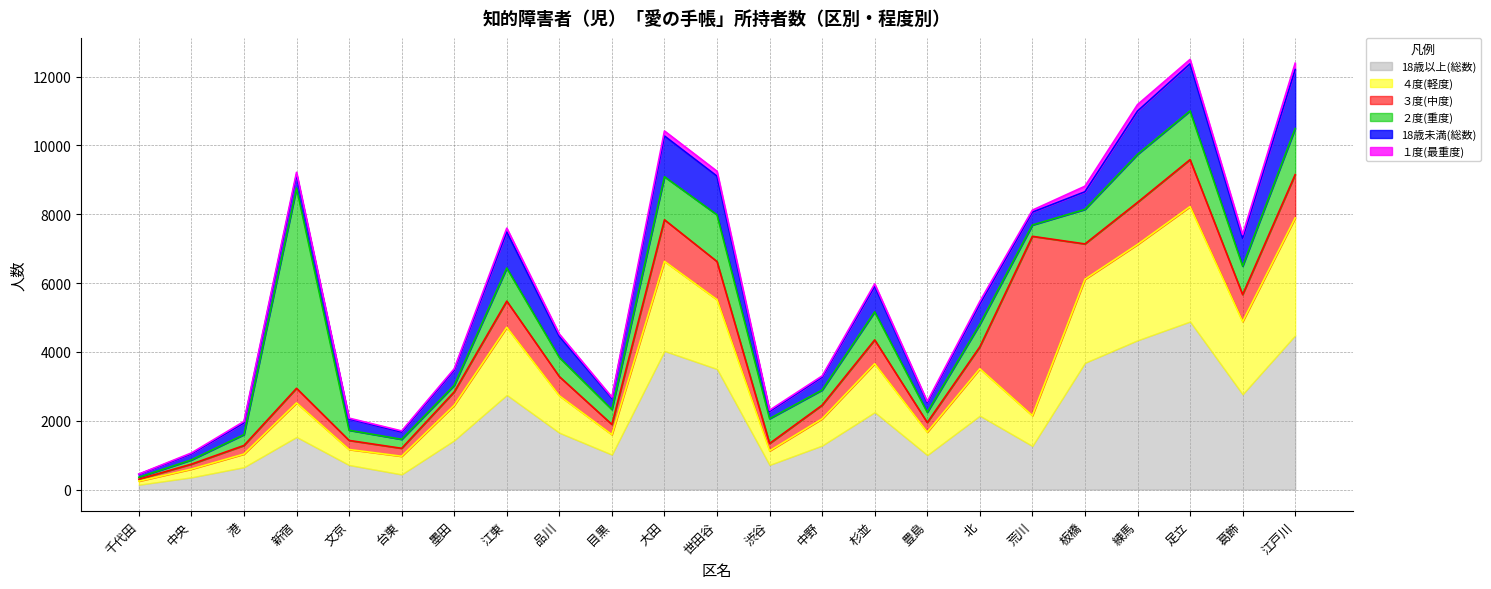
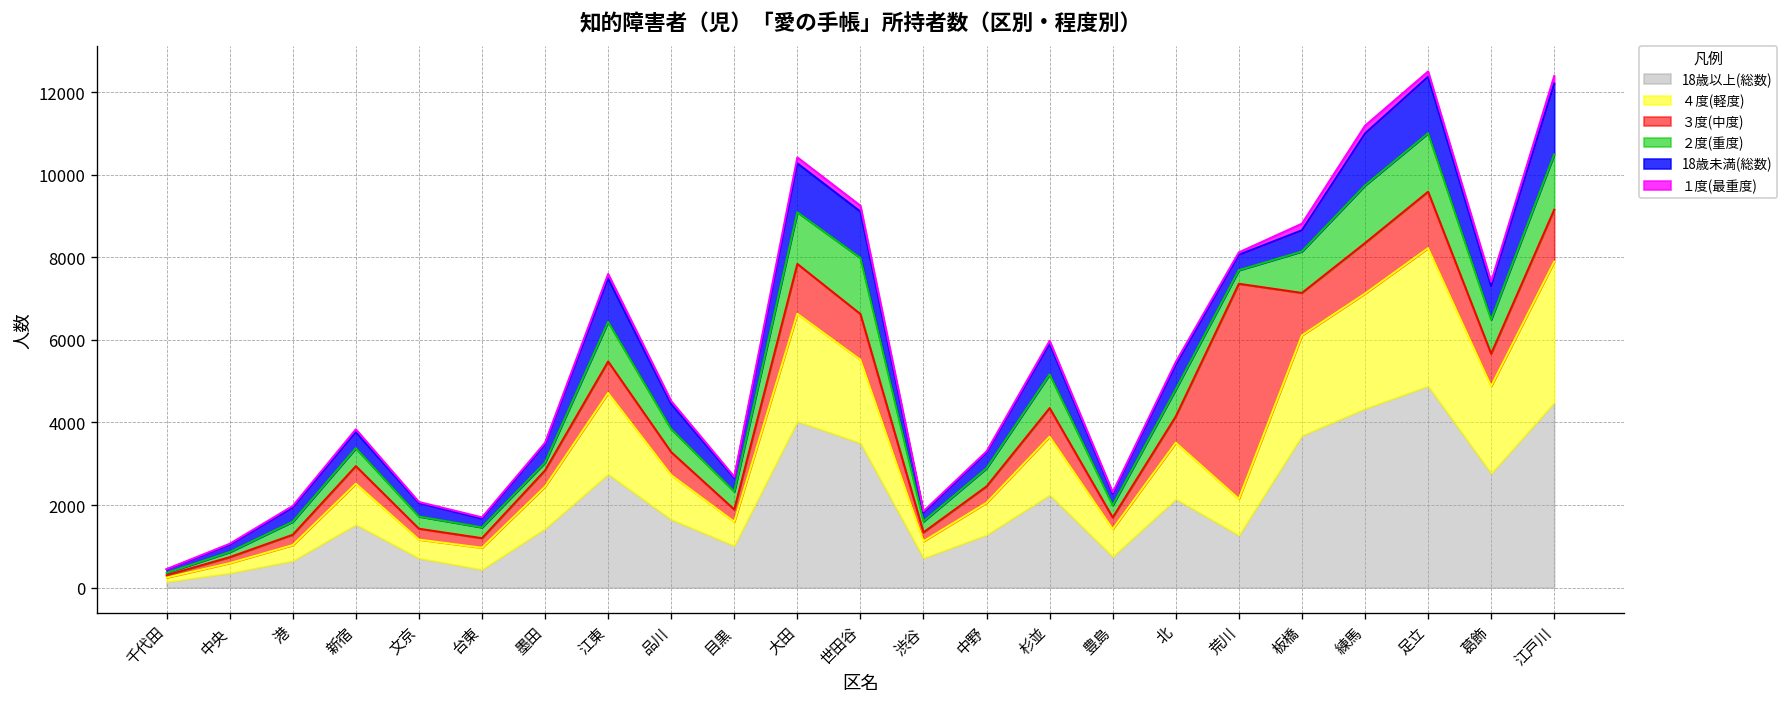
  {
    "18歳以上(総数)": {
      "千代田": 100,
      "中央": 400,
      "港": 600,
      "新宿": 1500,
      "文京": 700,
      "台東": 400,
      "墨田": 1400,
      "江東": 2700,
      "品川": 1600,
      "目黒": 1000,
      "大田": 4000,
      "世田谷": 3500,
      "渋谷": 700,
      "中野": 1300,
      "杉並": 2200,
-     "豊島": 1000,
+     "豊島": 800,
      "北": 2100,
      "荒川": 1300,
      "板橋": 3700,
      "練馬": 4300,
      "足立": 4900,
      "葛飾": 2800,
      "江戸川": 4500
    },
    "４度(軽度)": {
      "中央": 200,
      "港": 400,
      "新宿": 1000,
      "文京": 500,
      "台東": 500,
      "墨田": 1000,
      "江東": 2000,
      "品川": 1100,
      "目黒": 600,
      "大田": 2600,
      "世田谷": 2000,
      "渋谷": 400,
      "中野": 800,
      "杉並": 1400,
      "豊島": 700,
      "北": 1400,
      "荒川": 900,
      "板橋": 2400,
      "練馬": 2800,
      "足立": 3300,
      "葛飾": 2100,
      "江戸川": 3400
    },
    "３度(中度)": {
      "中央": 100,
      "港": 300,
      "新宿": 400,
      "文京": 300,
      "台東": 200,
      "墨田": 400,
      "江東": 800,
      "品川": 600,
      "目黒": 300,
      "大田": 1200,
      "世田谷": 1100,
      "渋谷": 200,
      "中野": 400,
      "杉並": 700,
      "豊島": 300,
      "北": 600,
      "荒川": 5200,
      "板橋": 1000,
      "練馬": 1200,
      "足立": 1400,
      "葛飾": 800,
      "江戸川": 1300
    },
    "２度(重度)": {
      "中央": 100,
      "港": 300,
-     "新宿": 5800,
+     "新宿": 400,
      "文京": 300,
      "台東": 300,
      "墨田": 200,
      "江東": 1000,
      "品川": 600,
      "目黒": 400,
      "大田": 1300,
      "世田谷": 1400,
-     "渋谷": 700,
+     "渋谷": 300,
      "中野": 400,
      "杉並": 800,
      "豊島": 300,
      "北": 700,
      "荒川": 300,
      "板橋": 1000,
      "練馬": 1400,
      "足立": 1400,
      "葛飾": 800,
      "江戸川": 1300
    },
    "18歳未満(総数)": {
      "江東": 1100,
      "大田": 1200,
      "世田谷": 1100,
      "北": 600,
      "板橋": 500,
      "練馬": 1300,
      "足立": 1400,
      "葛飾": 800,
      "江戸川": 1700
    },
    "１度(最重度)": {
      "江東": 100,
      "大田": 100,
      "世田谷": 100,
      "北": 100,
      "板橋": 200,
      "練馬": 200,
      "足立": 100,
      "葛飾": 100,
      "江戸川": 200
    }
  }
